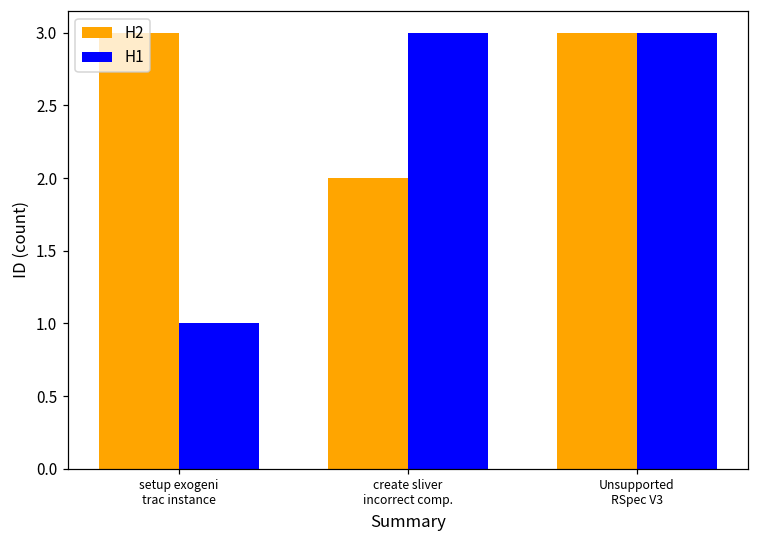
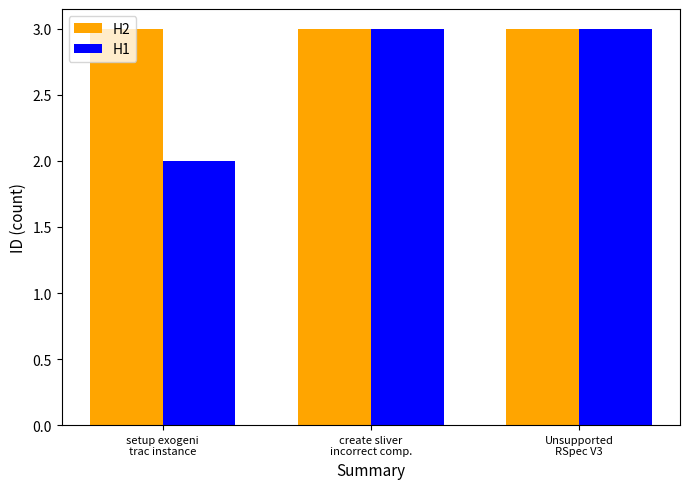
  {
    "H2": {
-     "create sliver incorrect comp.": 2,
+     "create sliver incorrect comp.": 3,
      "Unsupported RSpec V3": 3
    },
    "H1": {
-     "setup exogeni trac instance": 1,
+     "setup exogeni trac instance": 2,
      "create sliver incorrect comp.": 3,
      "Unsupported RSpec V3": 3
    }
  }
